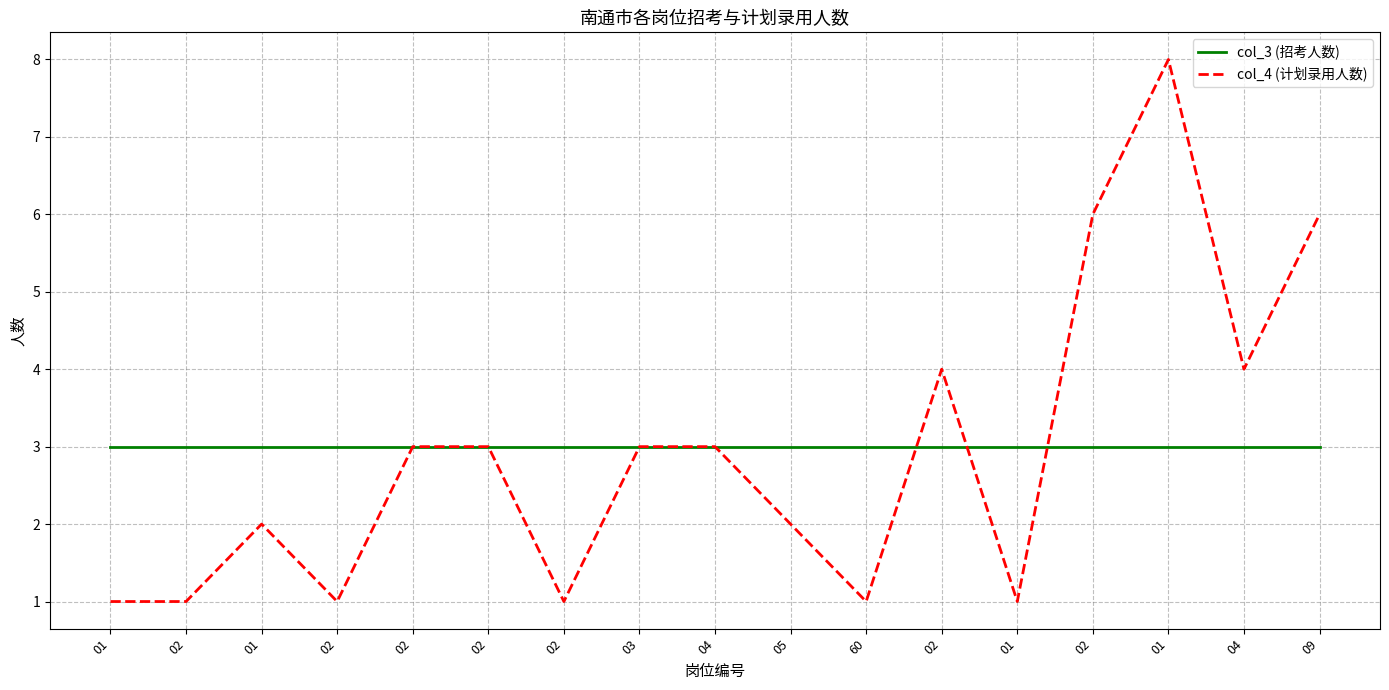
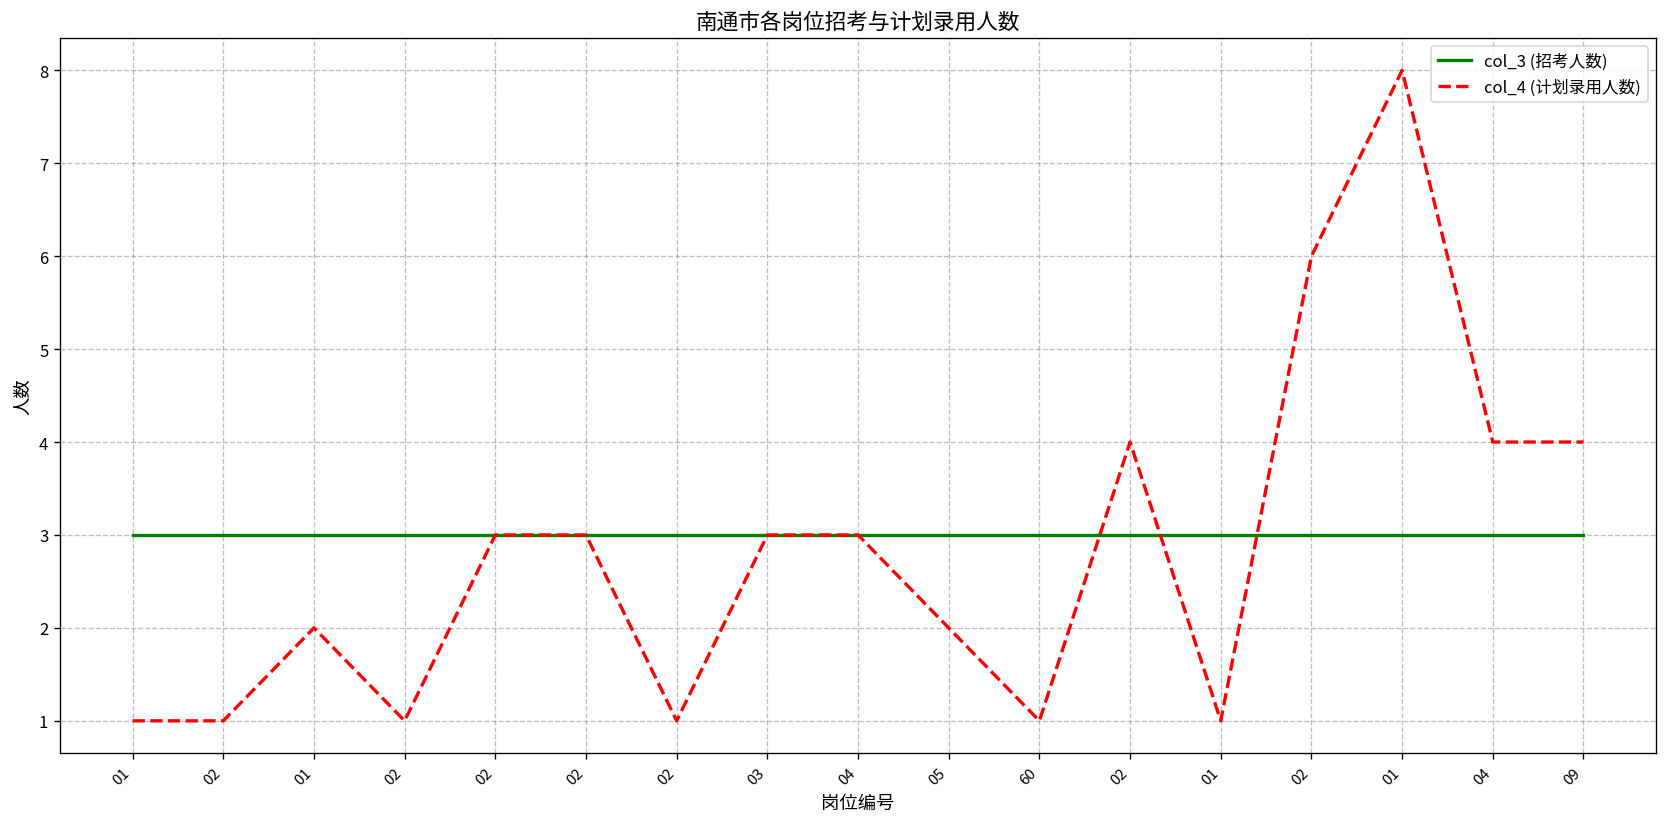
  {
    "col_3 (招考人数)": {
      "05": 3,
      "60": 3,
      "09": 3
    },
    "col_4 (计划录用人数)": {
      "05": 2,
      "60": 1,
-     "09": 6
+     "09": 4
    }
  }
